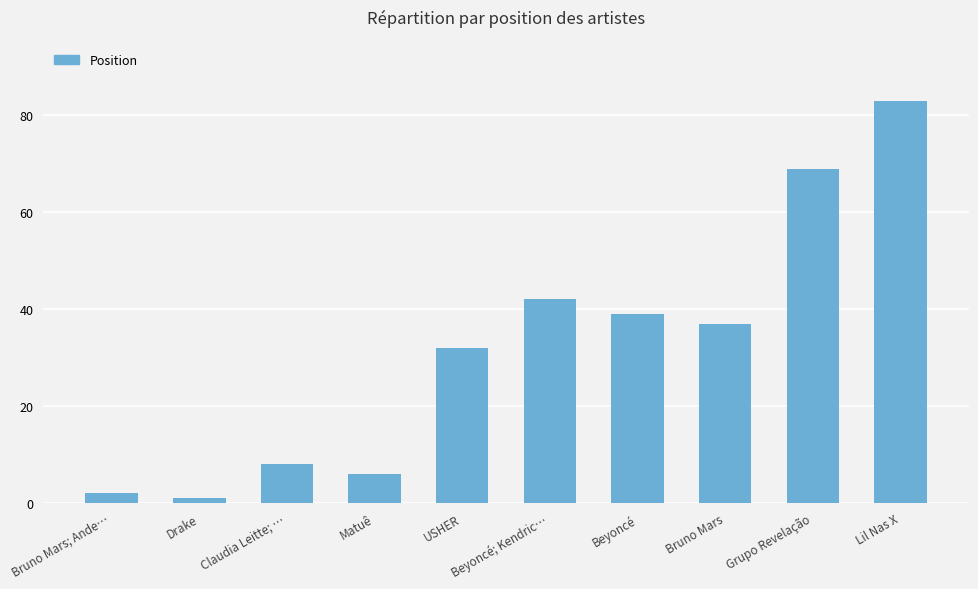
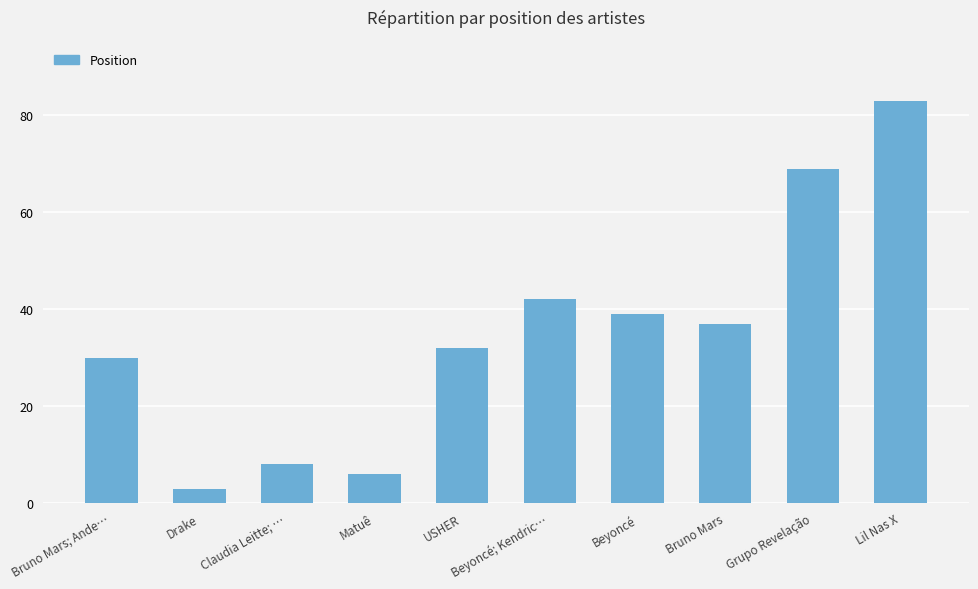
  {
-   "Bruno Mars; Ande…": 2,
-   "Drake": 1,
+   "Bruno Mars; Ande…": 30,
+   "Drake": 3,
    "Claudia Leitte; …": 8,
    "Matuê": 6,
    "USHER": 32,
    "Beyoncé; Kendric…": 42,
    "Beyoncé": 39,
    "Bruno Mars": 37,
    "Grupo Revelação": 69,
    "Lil Nas X": 83
  }
